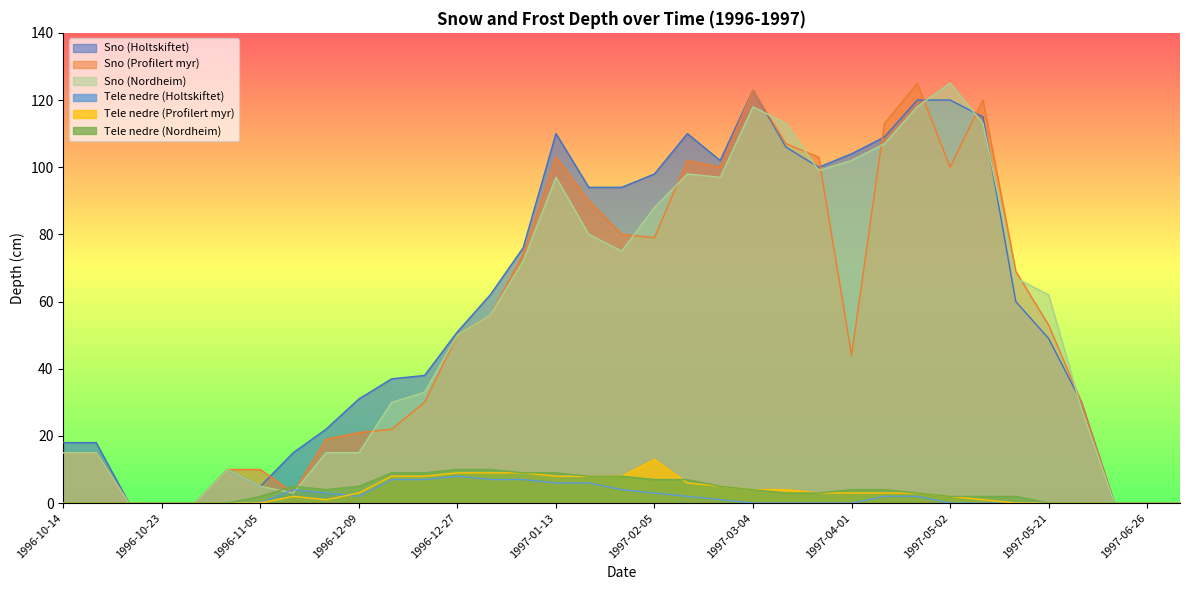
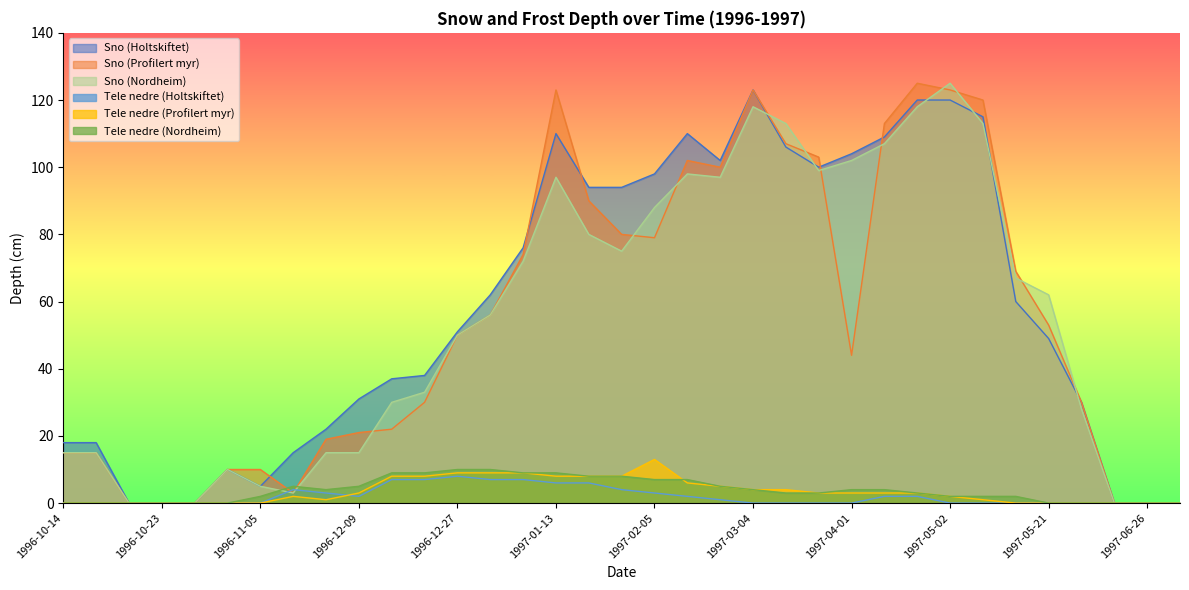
  {
    "Sno (Profilert myr)": {
      "1996-11-05": 10,
      "1996-12-09": 21,
-     "1997-01-13": 103,
+     "1997-01-13": 123,
      "1997-02-05": 79,
      "1997-04-01": 44,
-     "1997-05-02": 100,
+     "1997-05-02": 123,
      "1997-05-21": 53
    },
    "Tele nedre (Profilert myr)": {
      "1996-12-09": 3,
      "1996-12-27": 9,
      "1997-01-13": 8,
      "1997-02-05": 13,
      "1997-04-01": 3
    }
  }
